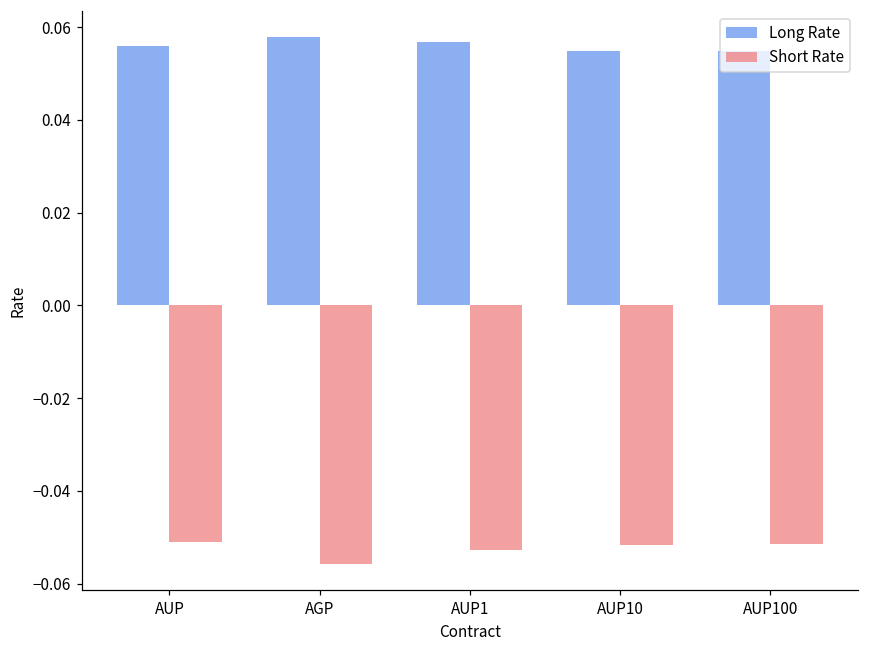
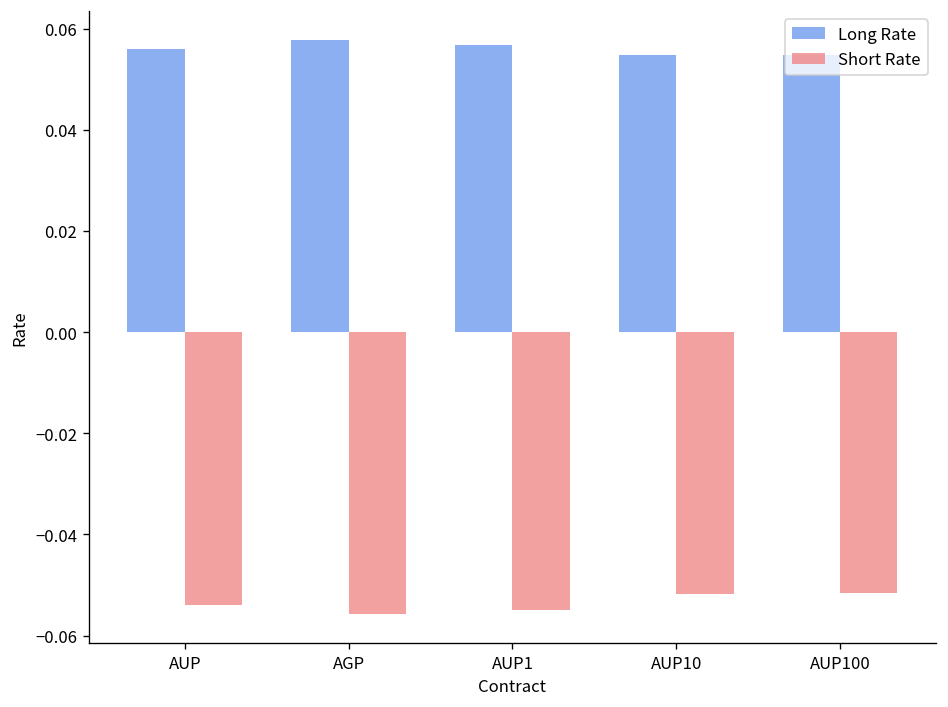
  {
    "Long Rate": {
      "AUP": 0.056,
      "AGP": 0.058,
      "AUP1": 0.057,
      "AUP10": 0.055
    },
    "Short Rate": {
-     "AUP": -0.051,
+     "AUP": -0.054,
      "AGP": -0.056,
-     "AUP1": -0.053,
+     "AUP1": -0.055,
      "AUP10": -0.052,
      "AUP100": -0.052
    }
  }
